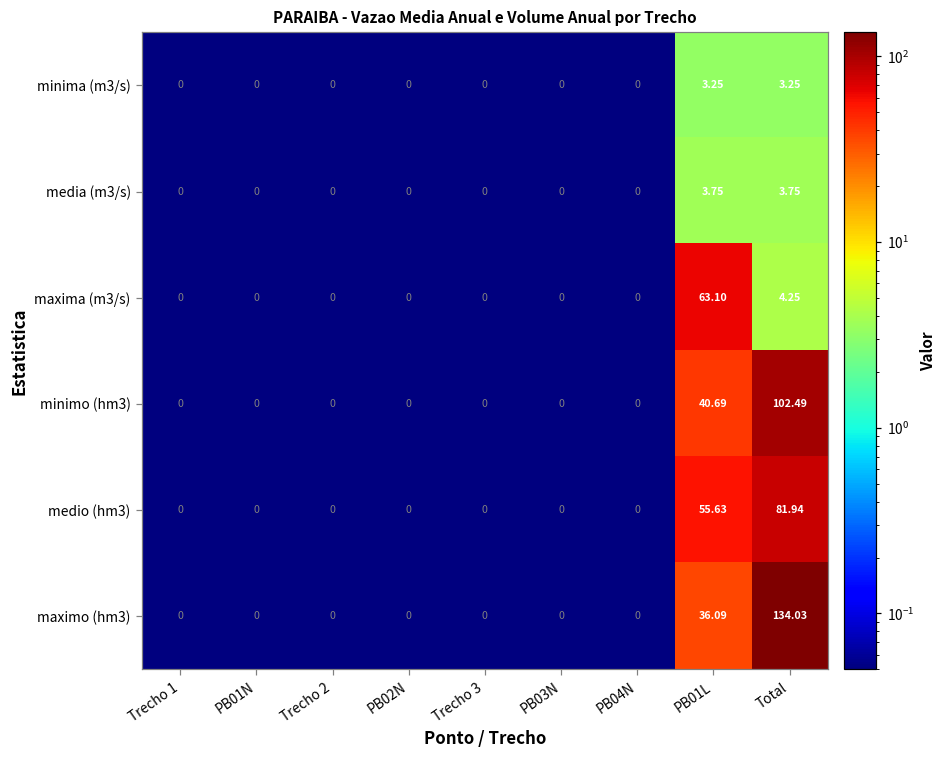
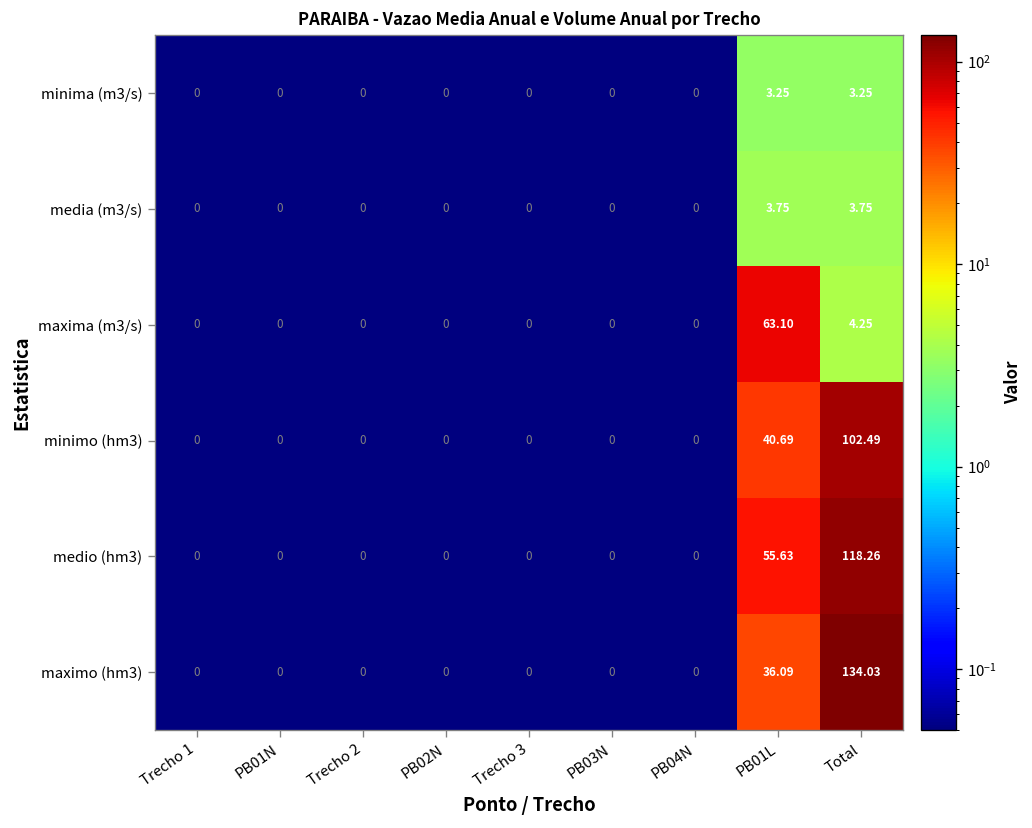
  {
    "minima (m3/s)": {
      "Trecho 1": 0,
      "PB01N": 0,
      "Trecho 2": 0,
      "PB02N": 0,
      "Trecho 3": 0,
      "PB03N": 0,
      "PB04N": 0,
      "PB01L": 3.25,
      "Total": 3.25
    },
    "media (m3/s)": {
      "Trecho 1": 0,
      "PB01N": 0,
      "Trecho 2": 0,
      "PB02N": 0,
      "Trecho 3": 0,
      "PB03N": 0,
      "PB04N": 0,
      "PB01L": 3.75,
      "Total": 3.75
    },
    "maxima (m3/s)": {
      "Trecho 1": 0,
      "PB01N": 0,
      "Trecho 2": 0,
      "PB02N": 0,
      "Trecho 3": 0,
      "PB03N": 0,
      "PB04N": 0,
      "PB01L": 63.10,
      "Total": 4.25
    },
    "minimo (hm3)": {
      "Trecho 1": 0,
      "PB01N": 0,
      "Trecho 2": 0,
      "PB02N": 0,
      "Trecho 3": 0,
      "PB03N": 0,
      "PB04N": 0,
      "PB01L": 40.69,
      "Total": 102.49
    },
    "medio (hm3)": {
      "Trecho 1": 0,
      "PB01N": 0,
      "Trecho 2": 0,
      "PB02N": 0,
      "Trecho 3": 0,
      "PB03N": 0,
      "PB04N": 0,
      "PB01L": 55.63,
-     "Total": 81.94
+     "Total": 118.26
    },
    "maximo (hm3)": {
      "Trecho 1": 0,
      "PB01N": 0,
      "Trecho 2": 0,
      "PB02N": 0,
      "Trecho 3": 0,
      "PB03N": 0,
      "PB04N": 0,
      "PB01L": 36.09,
      "Total": 134.03
    }
  }
